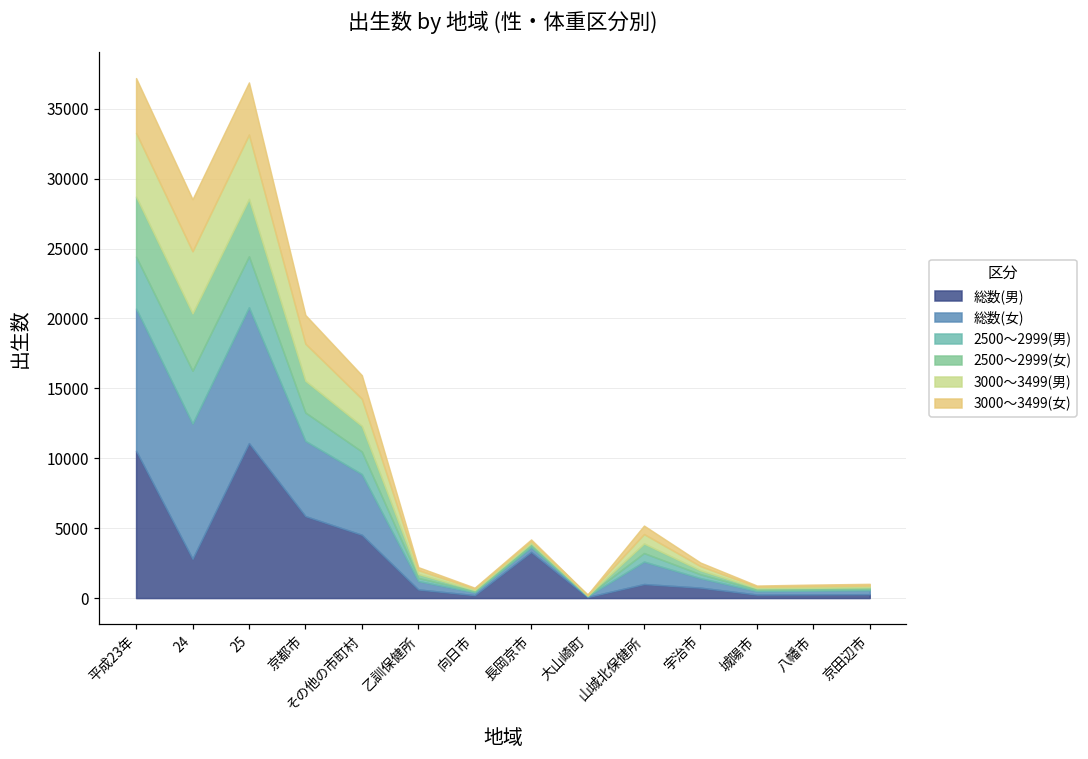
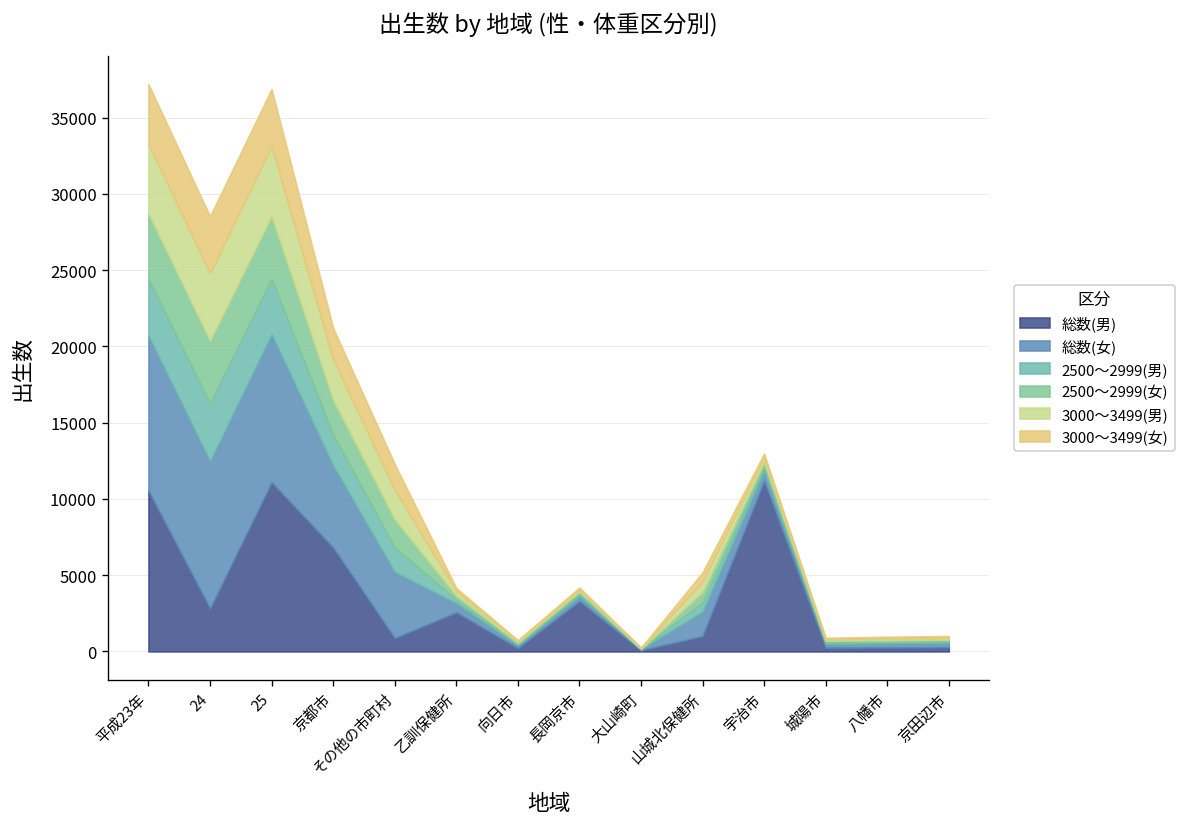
  {
    "総数(男)": {
      "平成23年": 10500,
      "24": 2800,
      "25": 11100,
-     "京都市": 5900,
-     "その他の市町村": 4500,
-     "乙訓保健所": 600,
+     "京都市": 6800,
+     "その他の市町村": 900,
+     "乙訓保健所": 2600,
      "長岡京市": 3300,
      "山城北保健所": 1000,
-     "宇治市": 700,
+     "宇治市": 11200,
      "城陽市": 300,
      "八幡市": 300,
      "京田辺市": 300
    }
  }
